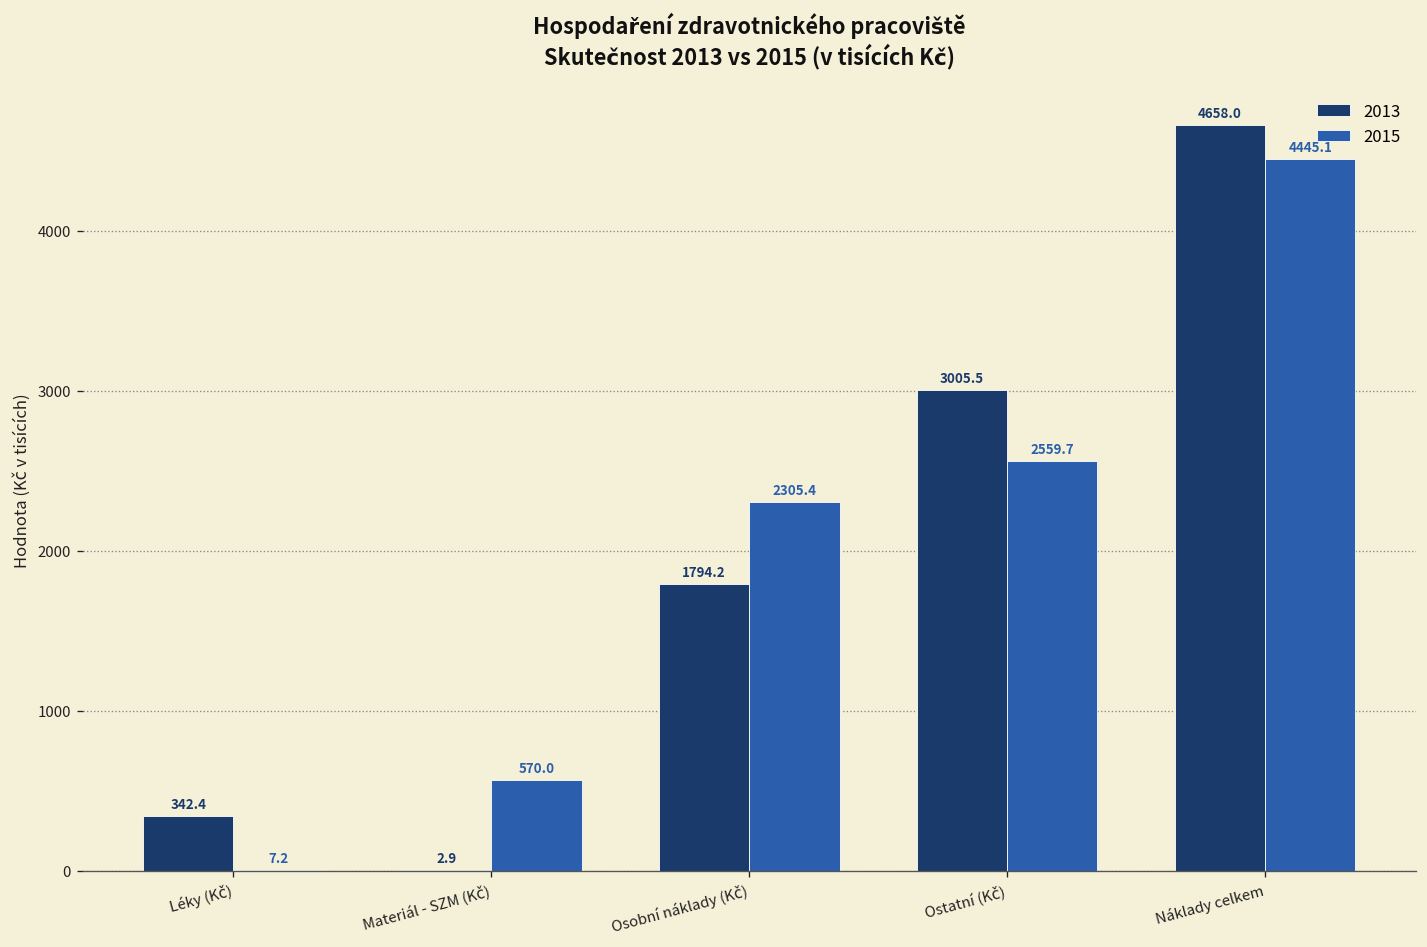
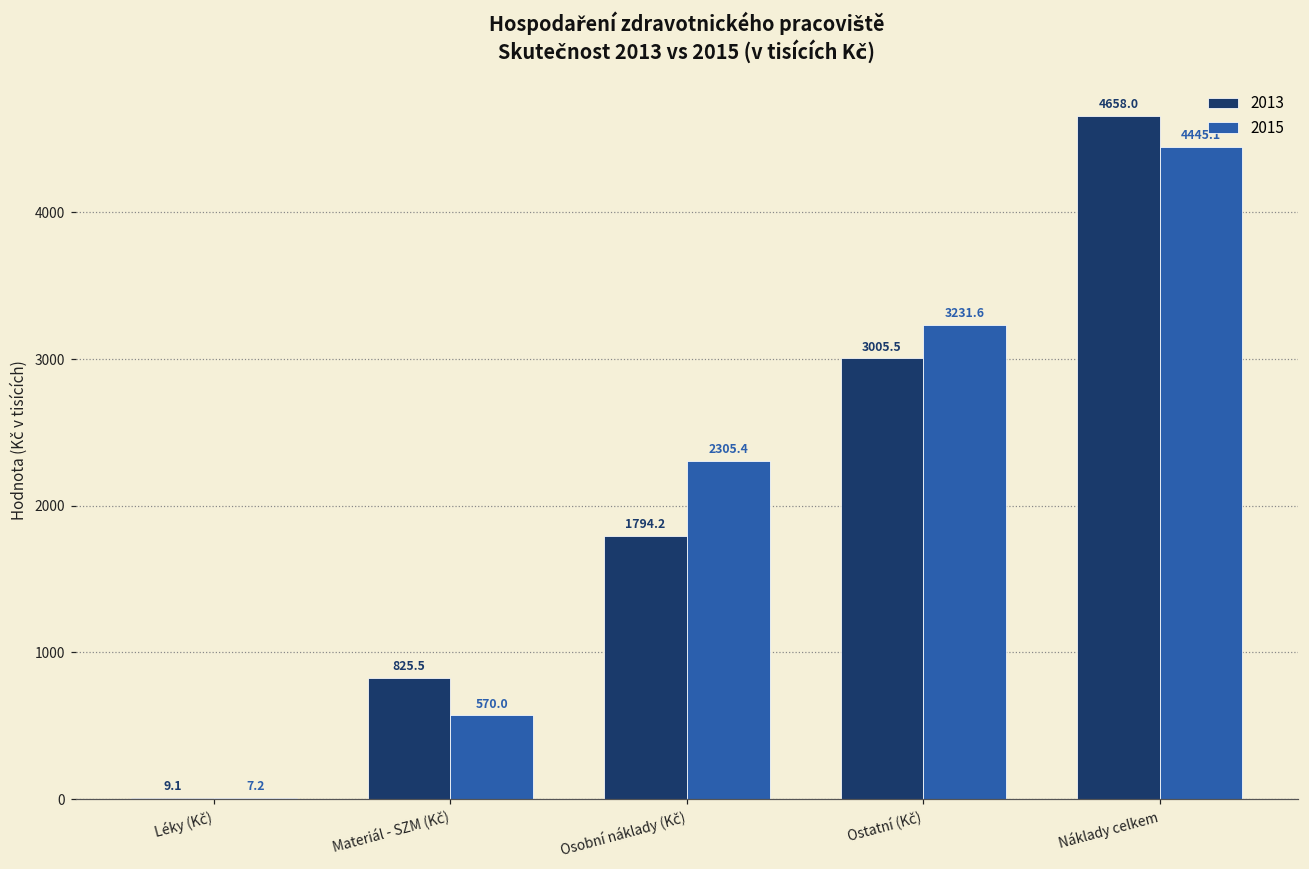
  {
    "2013": {
-     "Léky (Kč)": 342.4,
-     "Materiál - SZM (Kč)": 2.9,
+     "Léky (Kč)": 9.1,
+     "Materiál - SZM (Kč)": 825.5,
      "Osobní náklady (Kč)": 1794.2,
      "Ostatní (Kč)": 3005.5,
      "Náklady celkem": 4658.0
    },
    "2015": {
      "Léky (Kč)": 7.2,
      "Materiál - SZM (Kč)": 570.0,
      "Osobní náklady (Kč)": 2305.4,
-     "Ostatní (Kč)": 2559.7,
+     "Ostatní (Kč)": 3231.6,
      "Náklady celkem": 4445.1
    }
  }
